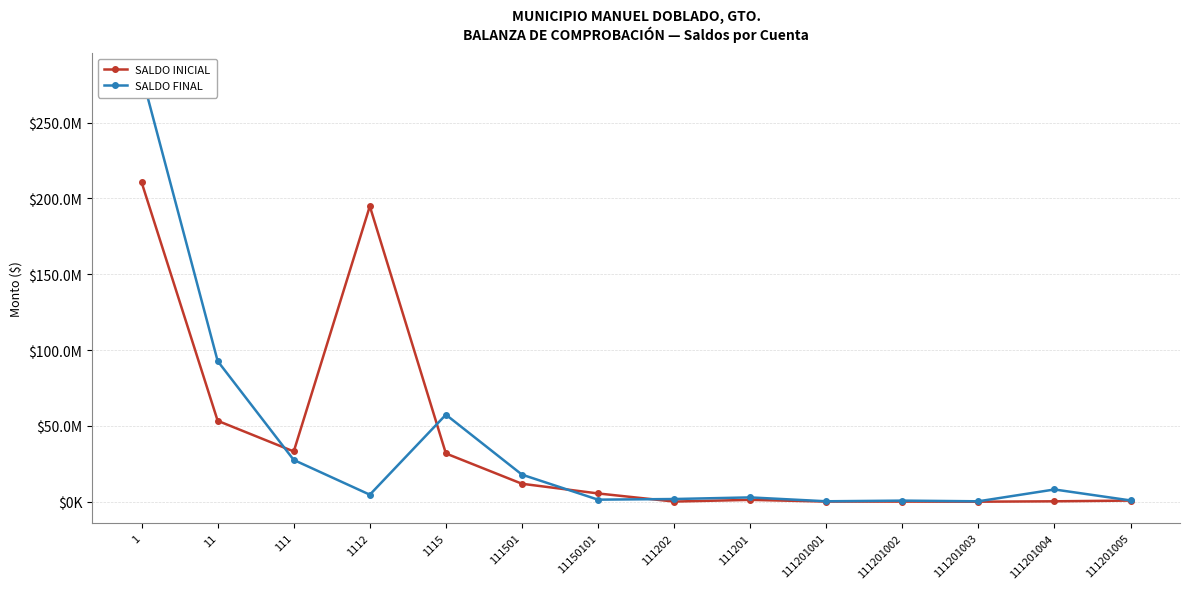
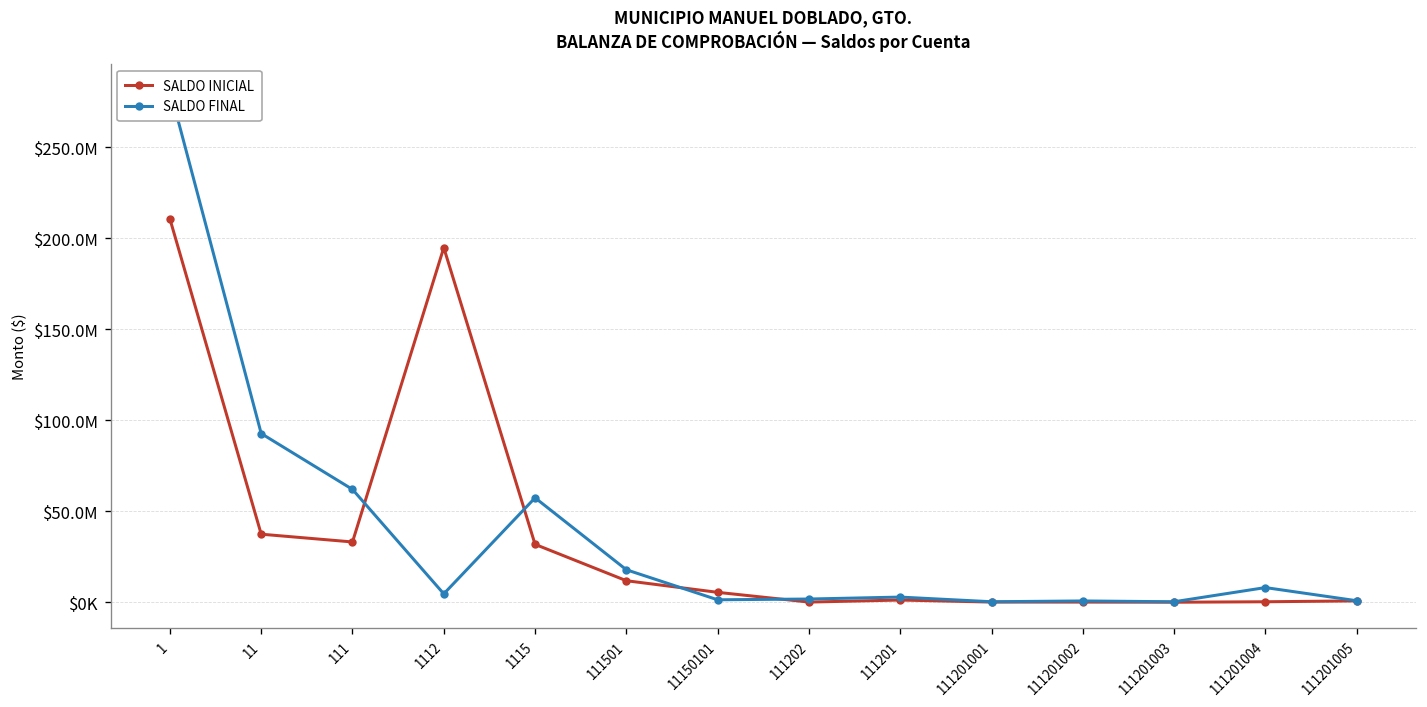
  {
    "SALDO INICIAL": {
      "1": "$211000000",
-     "11": "$53000000",
+     "11": "$37000000",
      "111": "$33000000",
      "1112": "$195000000",
      "1115": "$32000000",
      "111501": "$12000000",
      "11150101": "$5000000",
      "111202": "$0",
      "111201004": "$0"
    },
    "SALDO FINAL": {
      "11": "$93000000",
-     "111": "$28000000",
+     "111": "$62000000",
      "1112": "$5000000",
      "1115": "$57000000",
      "111501": "$18000000",
      "11150101": "$1000000",
      "111202": "$2000000",
      "111201004": "$8000000"
    }
  }
